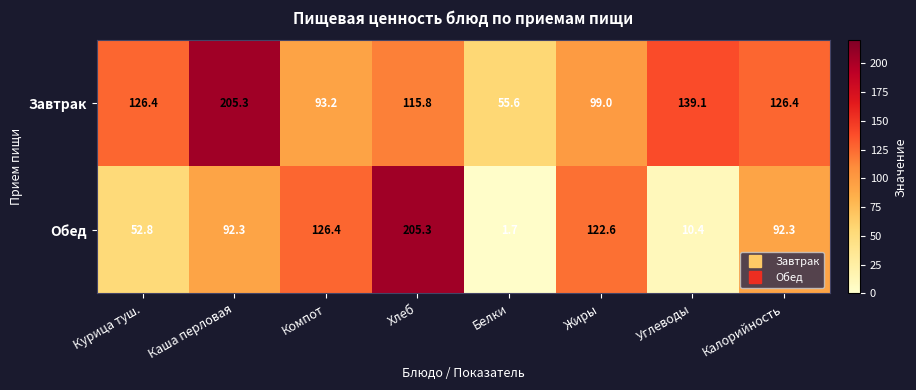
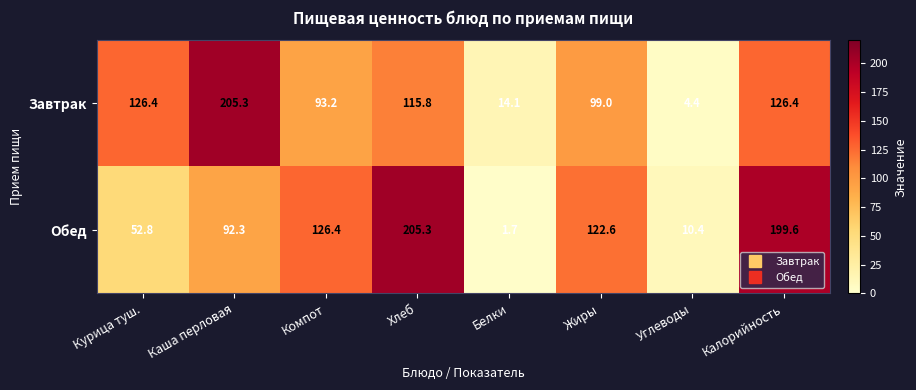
  {
    "Завтрак": {
      "Курица туш.": 126.4,
      "Каша перловая": 205.3,
      "Компот": 93.2,
      "Хлеб": 115.8,
-     "Белки": 55.6,
+     "Белки": 14.1,
      "Жиры": 99.0,
-     "Углеводы": 139.1,
+     "Углеводы": 4.4,
      "Калорийность": 126.4
    },
    "Обед": {
      "Курица туш.": 52.8,
      "Каша перловая": 92.3,
      "Компот": 126.4,
      "Хлеб": 205.3,
      "Белки": 1.7,
      "Жиры": 122.6,
      "Углеводы": 10.4,
-     "Калорийность": 92.3
+     "Калорийность": 199.6
    }
  }
